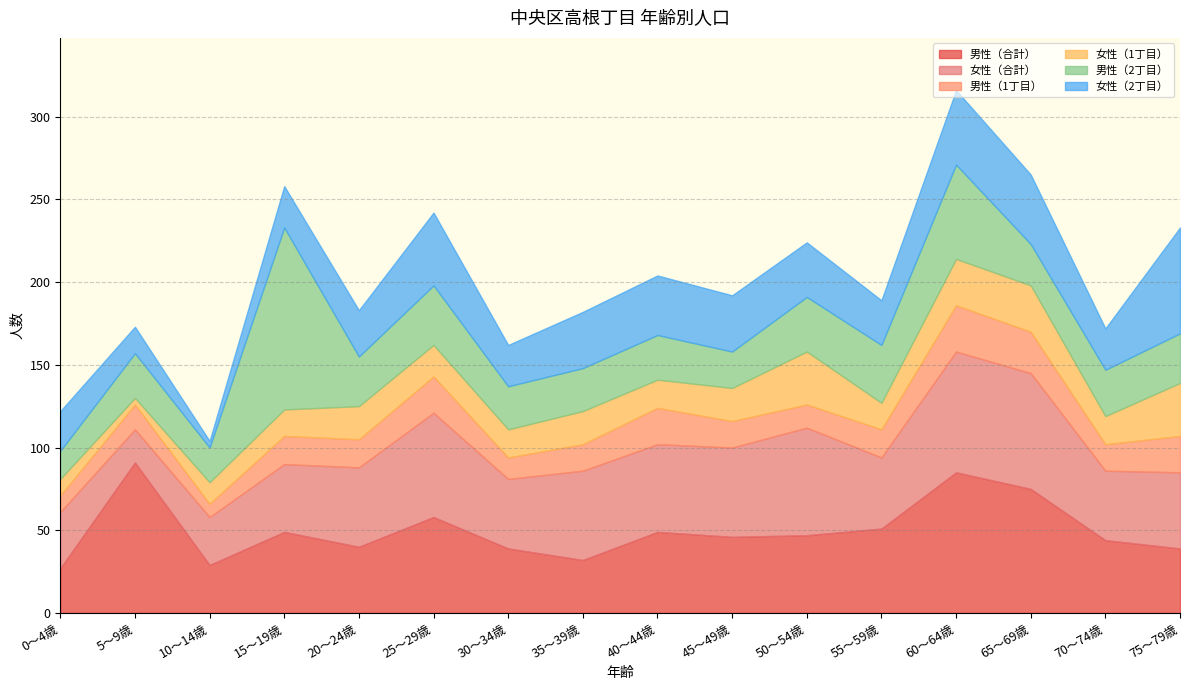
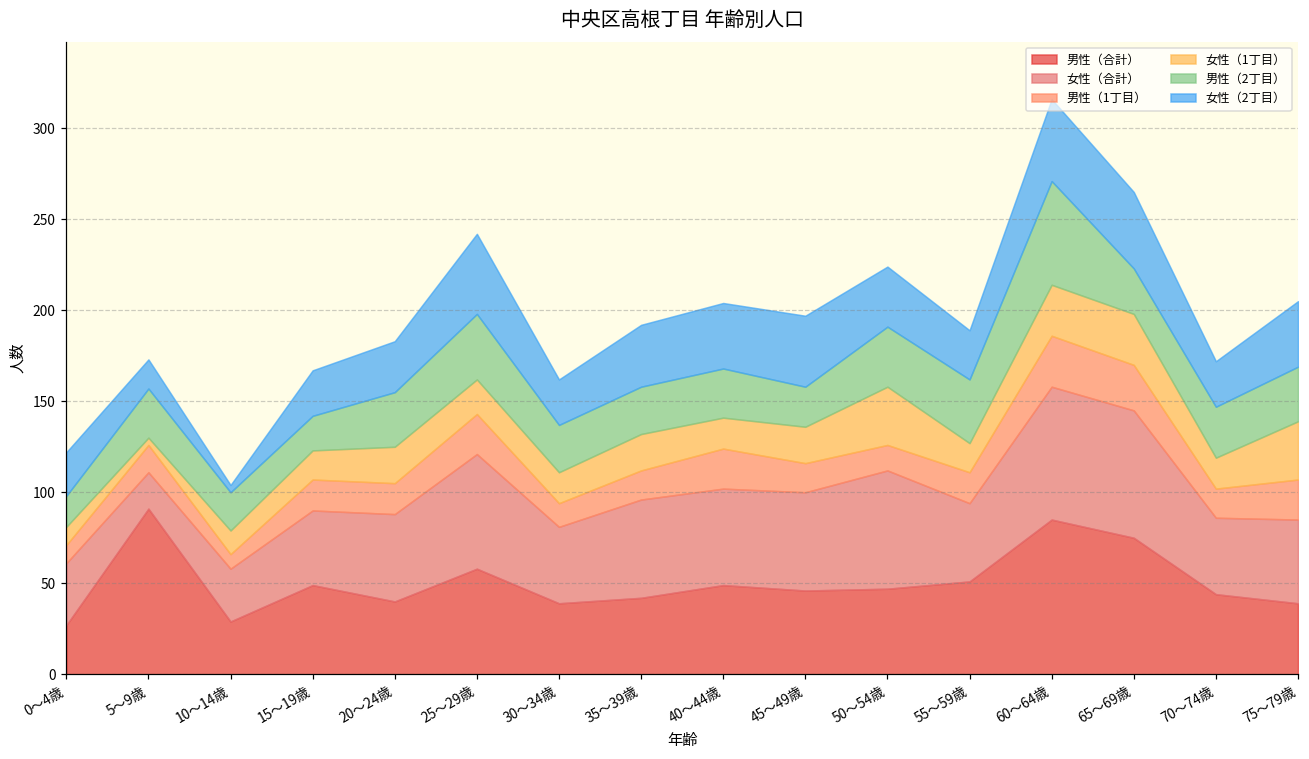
  {
    "男性（合計）": {
      "0～4歳": 27,
      "5～9歳": 91,
      "10～14歳": 29,
      "15～19歳": 49,
      "20～24歳": 40,
      "25～29歳": 58,
      "30～34歳": 39,
-     "35～39歳": 32,
+     "35～39歳": 42,
      "40～44歳": 49,
      "45～49歳": 46,
      "50～54歳": 47,
      "55～59歳": 51,
      "60～64歳": 85,
      "65～69歳": 75,
      "70～74歳": 44,
      "75～79歳": 39
    },
    "男性（2丁目）": {
      "0～4歳": 17,
      "5～9歳": 27,
      "10～14歳": 21,
-     "15～19歳": 110,
+     "15～19歳": 19,
      "20～24歳": 30,
      "25～29歳": 36,
      "30～34歳": 26,
      "35～39歳": 26,
      "40～44歳": 27,
      "45～49歳": 22,
      "50～54歳": 33,
      "55～59歳": 35,
      "60～64歳": 57,
      "65～69歳": 25,
      "70～74歳": 28,
      "75～79歳": 30
    },
    "女性（2丁目）": {
      "0～4歳": 24,
      "5～9歳": 16,
      "10～14歳": 4,
      "15～19歳": 25,
      "20～24歳": 28,
      "25～29歳": 44,
      "30～34歳": 25,
      "35～39歳": 34,
      "40～44歳": 36,
-     "45～49歳": 34,
+     "45～49歳": 39,
      "50～54歳": 33,
      "55～59歳": 27,
      "65～69歳": 42,
      "70～74歳": 25,
-     "75～79歳": 64
+     "75～79歳": 36
    }
  }
